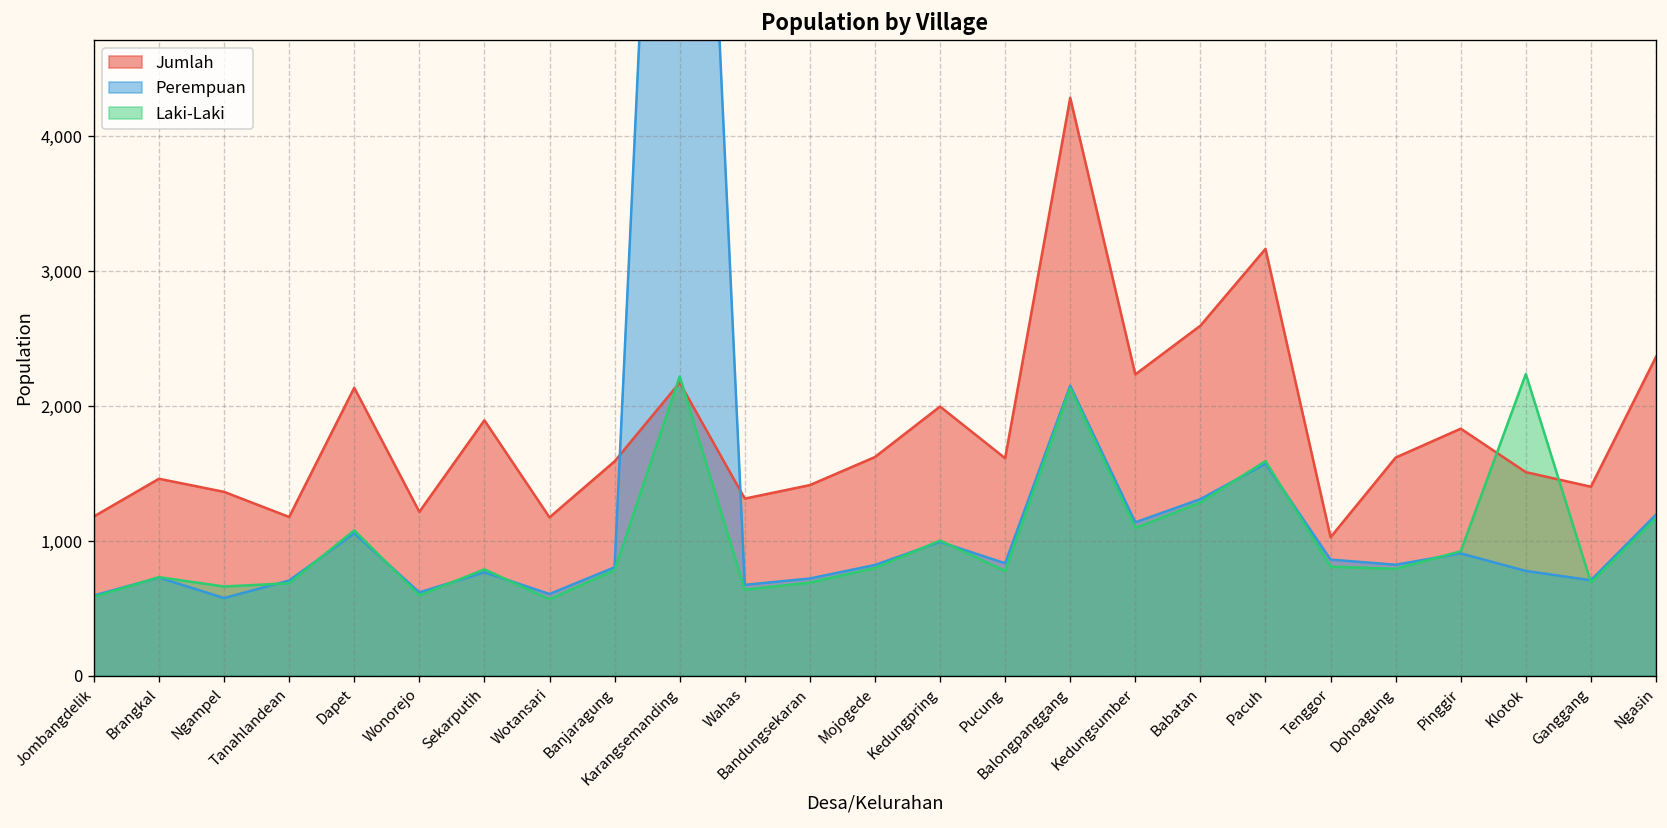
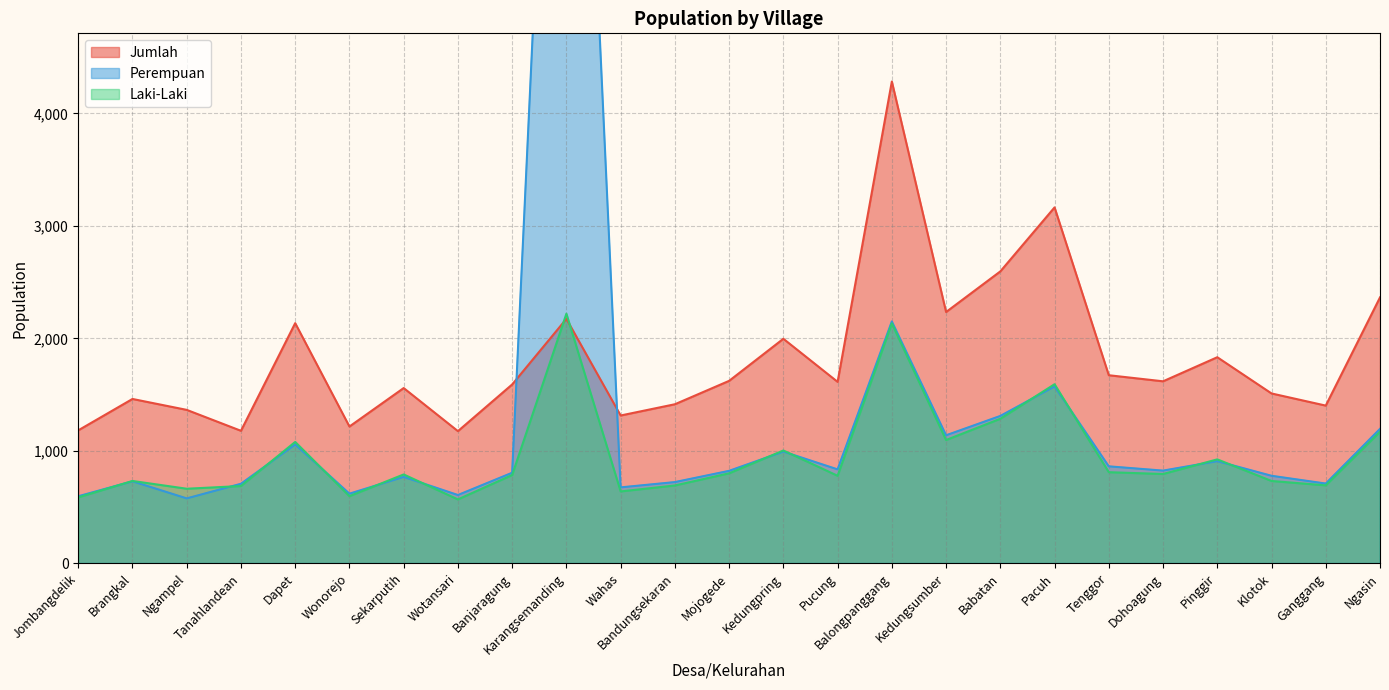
  {
    "Jumlah": {
      "Jombangdelik": "1,180",
      "Brangkal": "1,460",
      "Ngampel": "1,360",
      "Tanahlandean": "1,180",
      "Dapet": "2,140",
      "Wonorejo": "1,220",
-     "Sekarputih": "1,890",
+     "Sekarputih": "1,560",
      "Wotansari": "1,180",
      "Banjaragung": "1,590",
      "Karangsemanding": "2,170",
      "Wahas": "1,310",
      "Bandungsekaran": "1,410",
      "Mojogede": "1,620",
      "Kedungpring": "2,000",
      "Pucung": "1,610",
      "Balongpanggang": "4,280",
      "Kedungsumber": "2,230",
      "Babatan": "2,600",
      "Pacuh": "3,160",
-     "Tenggor": "1,030",
+     "Tenggor": "1,670",
      "Dohoagung": "1,620",
      "Pinggir": "1,830",
      "Klotok": "1,510",
      "Ganggang": "1,400",
      "Ngasin": "2,360"
    },
    "Perempuan": {
      "Ngampel": "580",
      "Dapet": "1,060",
      "Wotansari": "610",
      "Wahas": "680",
      "Bandungsekaran": "720",
      "Pucung": "840",
      "Kedungsumber": "1,140",
      "Babatan": "1,310",
      "Tenggor": "860",
      "Dohoagung": "820",
      "Klotok": "780",
      "Ngasin": "1,200"
    },
    "Laki-Laki": {
      "Ngampel": "660",
      "Dapet": "1,080",
      "Wotansari": "570",
      "Karangsemanding": "2,220",
      "Wahas": "640",
      "Bandungsekaran": "690",
      "Pucung": "780",
      "Kedungsumber": "1,100",
      "Babatan": "1,290",
      "Tenggor": "810",
      "Dohoagung": "790",
-     "Klotok": "2,240",
+     "Klotok": "730",
      "Ngasin": "1,170"
    }
  }
